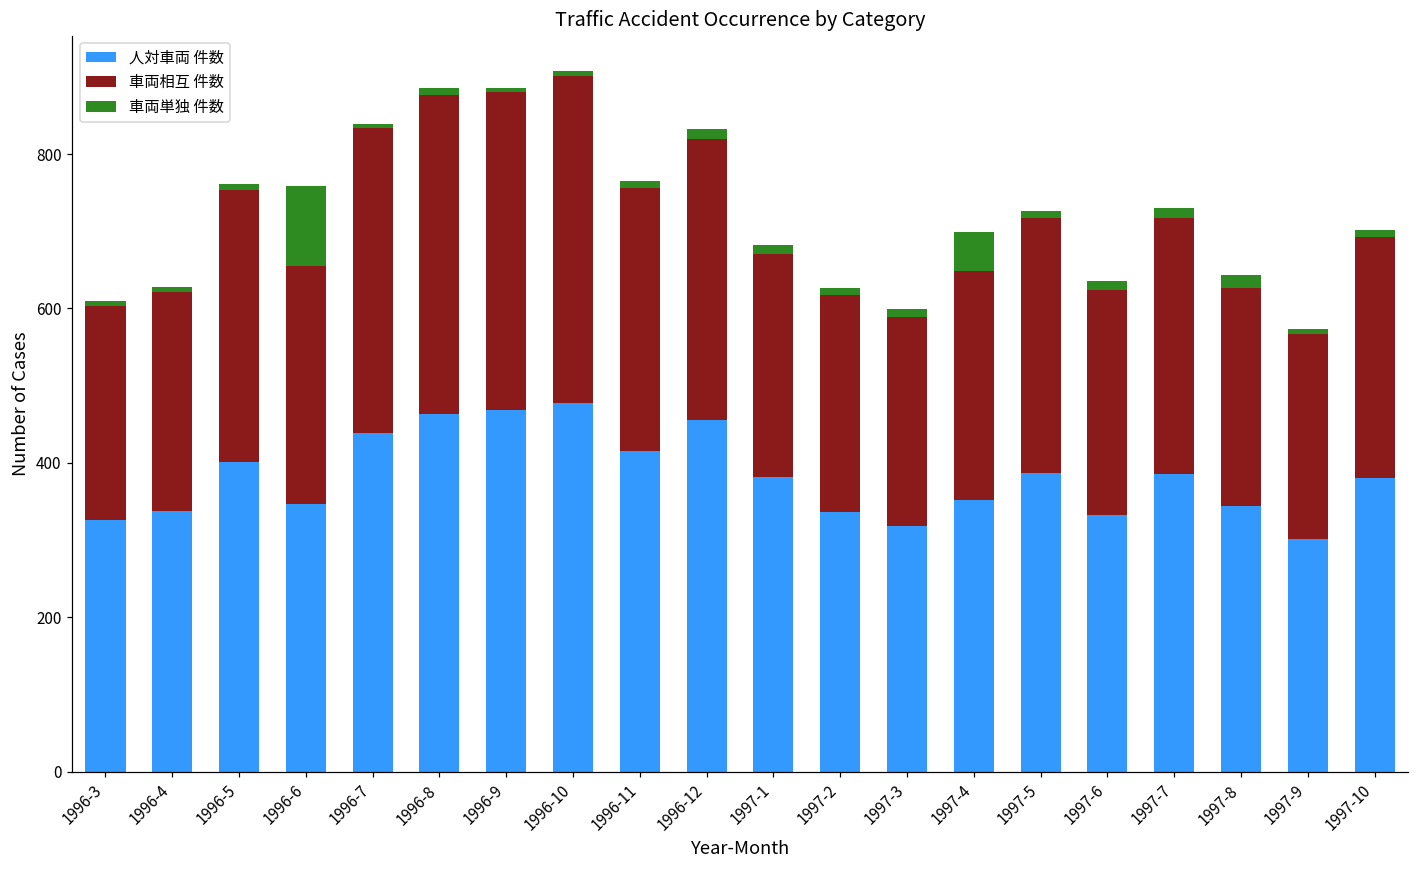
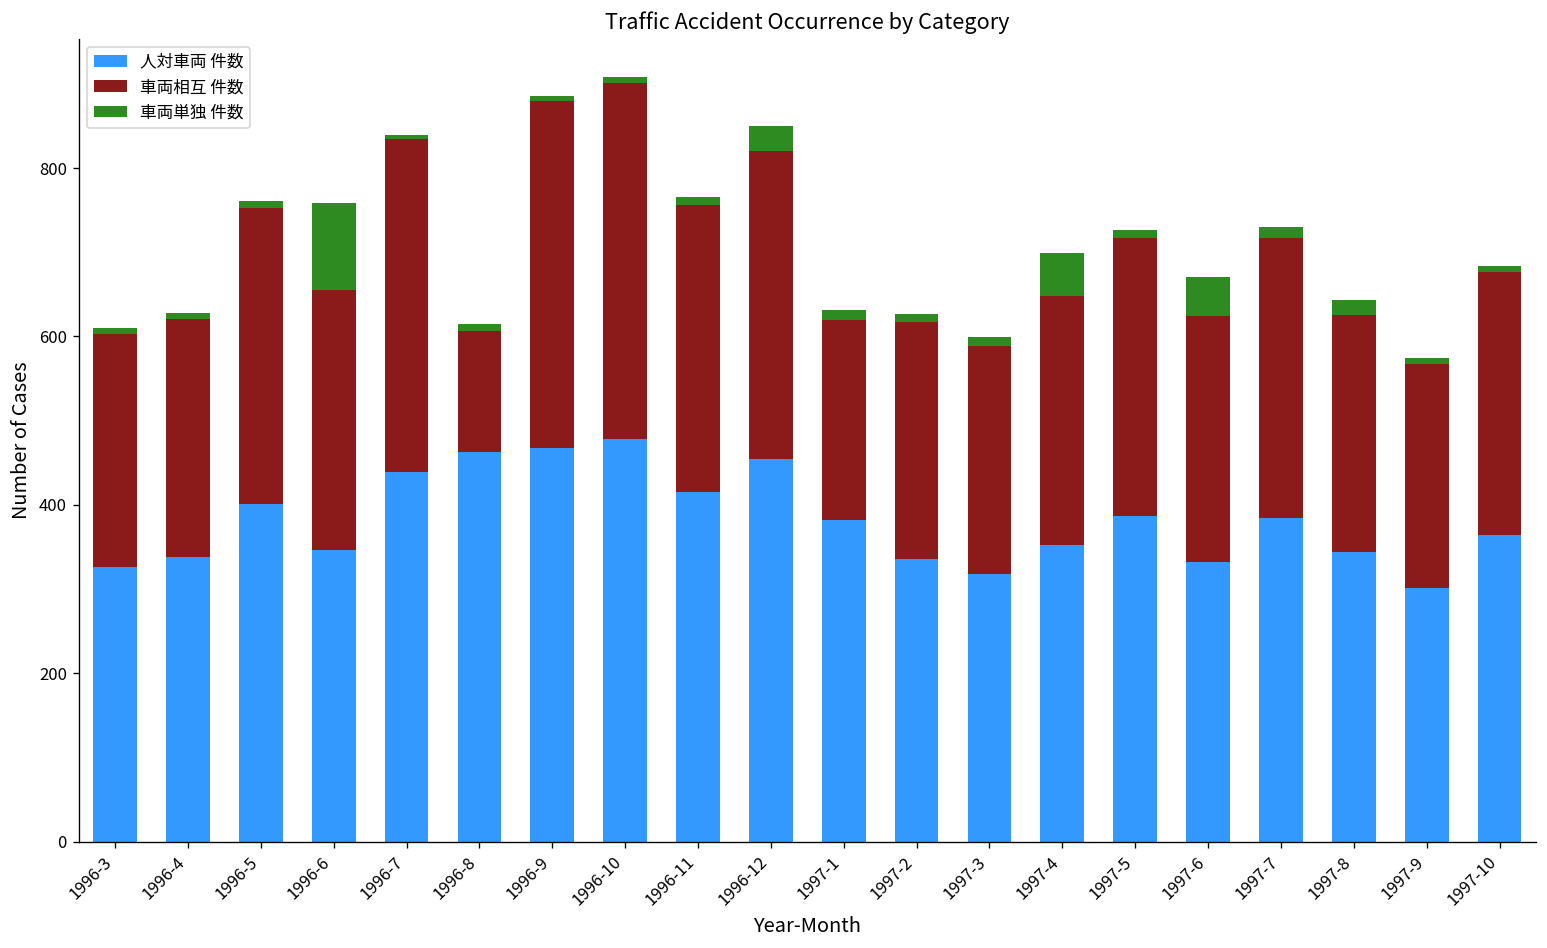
  {
    "人対車両 件数": {
      "1996-3": 330,
      "1996-4": 340,
      "1996-5": 400,
      "1996-6": 350,
      "1996-7": 440,
      "1996-8": 460,
      "1996-9": 470,
      "1996-10": 480,
      "1996-11": 420,
      "1996-12": 460,
      "1997-1": 380,
      "1997-2": 340,
      "1997-3": 320,
      "1997-4": 350,
      "1997-5": 390,
      "1997-6": 330,
      "1997-7": 390,
      "1997-8": 340,
      "1997-9": 300,
-     "1997-10": 380
+     "1997-10": 360
    },
    "車両相互 件数": {
      "1996-3": 280,
      "1996-4": 280,
      "1996-5": 350,
      "1996-6": 310,
      "1996-7": 400,
-     "1996-8": 410,
+     "1996-8": 140,
      "1996-9": 410,
      "1996-10": 420,
      "1996-11": 340,
      "1996-12": 370,
-     "1997-1": 290,
+     "1997-1": 240,
      "1997-2": 280,
      "1997-3": 270,
      "1997-4": 300,
      "1997-5": 330,
      "1997-6": 290,
      "1997-7": 330,
      "1997-8": 280,
      "1997-9": 270,
      "1997-10": 310
    },
    "車両単独 件数": {
      "1996-3": 10,
      "1996-4": 10,
      "1996-5": 10,
      "1996-6": 100,
      "1996-7": 10,
      "1996-8": 10,
      "1996-9": 10,
      "1996-10": 10,
      "1996-11": 10,
-     "1996-12": 10,
+     "1996-12": 30,
      "1997-1": 10,
      "1997-2": 10,
      "1997-3": 10,
      "1997-4": 50,
      "1997-5": 10,
-     "1997-6": 10,
+     "1997-6": 50,
      "1997-7": 10,
      "1997-8": 20,
      "1997-9": 10,
      "1997-10": 10
    }
  }
